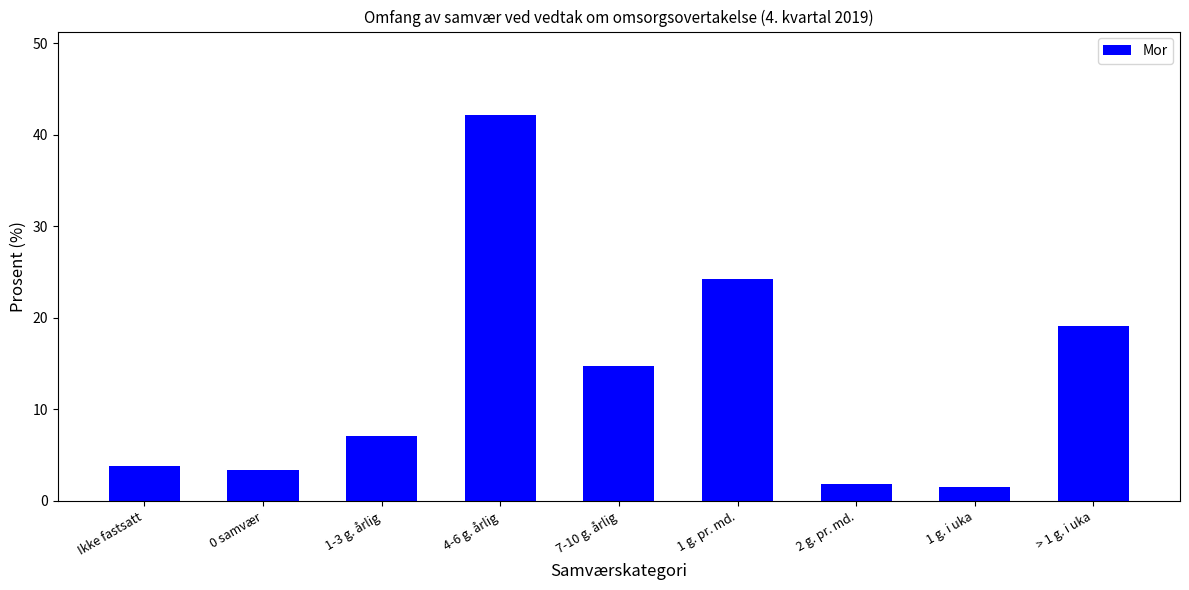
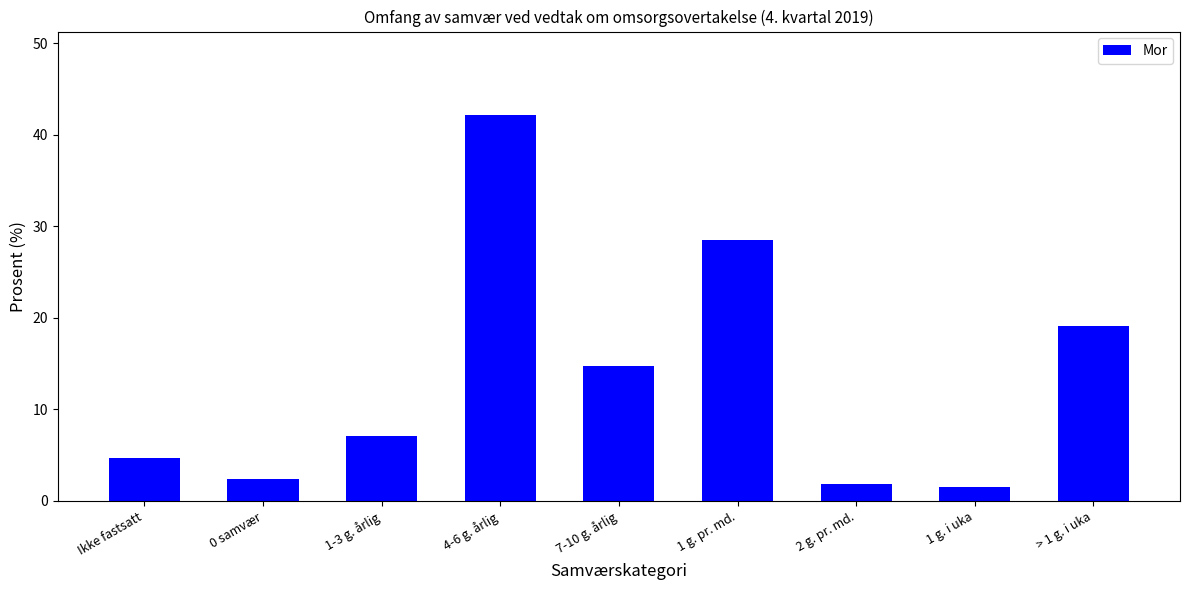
  {
-   "Ikke fastsatt": 4,
-   "0 samvær": 3,
+   "Ikke fastsatt": 5,
+   "0 samvær": 2,
    "1-3 g. årlig": 7,
    "4-6 g. årlig": 42,
    "7-10 g. årlig": 15,
-   "1 g. pr. md.": 24,
+   "1 g. pr. md.": 29,
    "2 g. pr. md.": 2,
    "1 g. i uka": 2,
    "> 1 g. i uka": 19
  }
